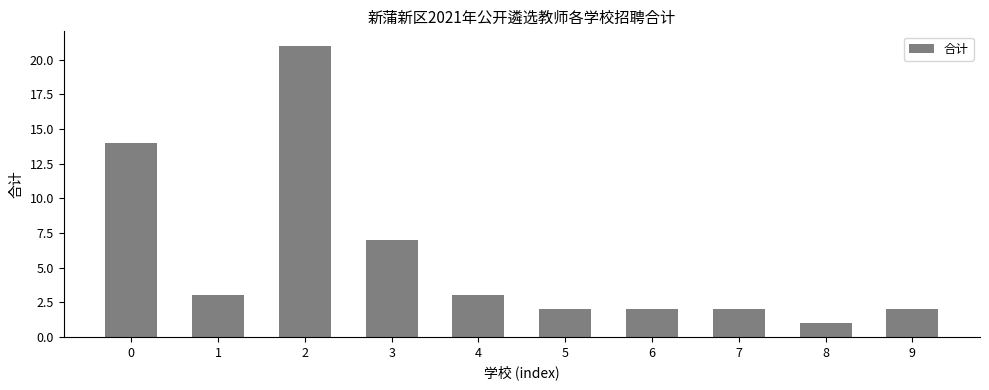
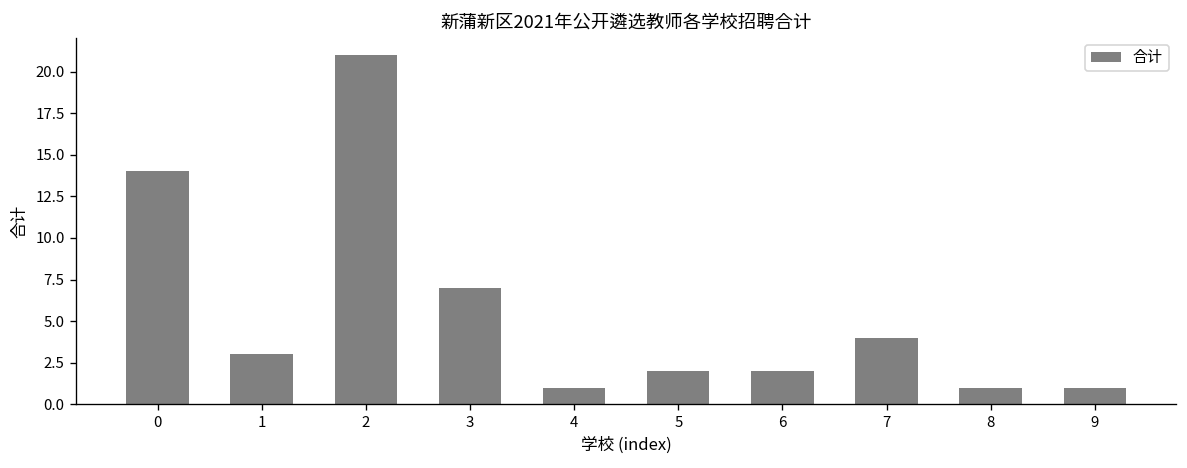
  {
    "0": 14,
    "1": 3,
    "2": 21,
    "3": 7,
-   "4": 3,
+   "4": 1,
    "5": 2,
    "6": 2,
-   "7": 2,
+   "7": 4,
    "8": 1,
-   "9": 2
+   "9": 1
  }
